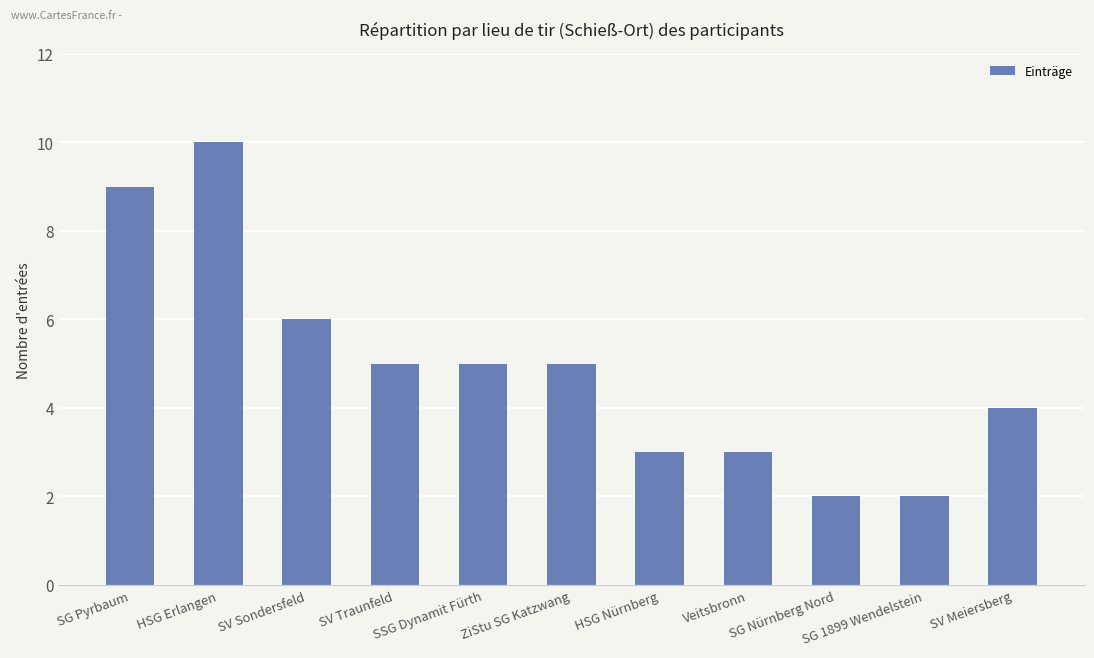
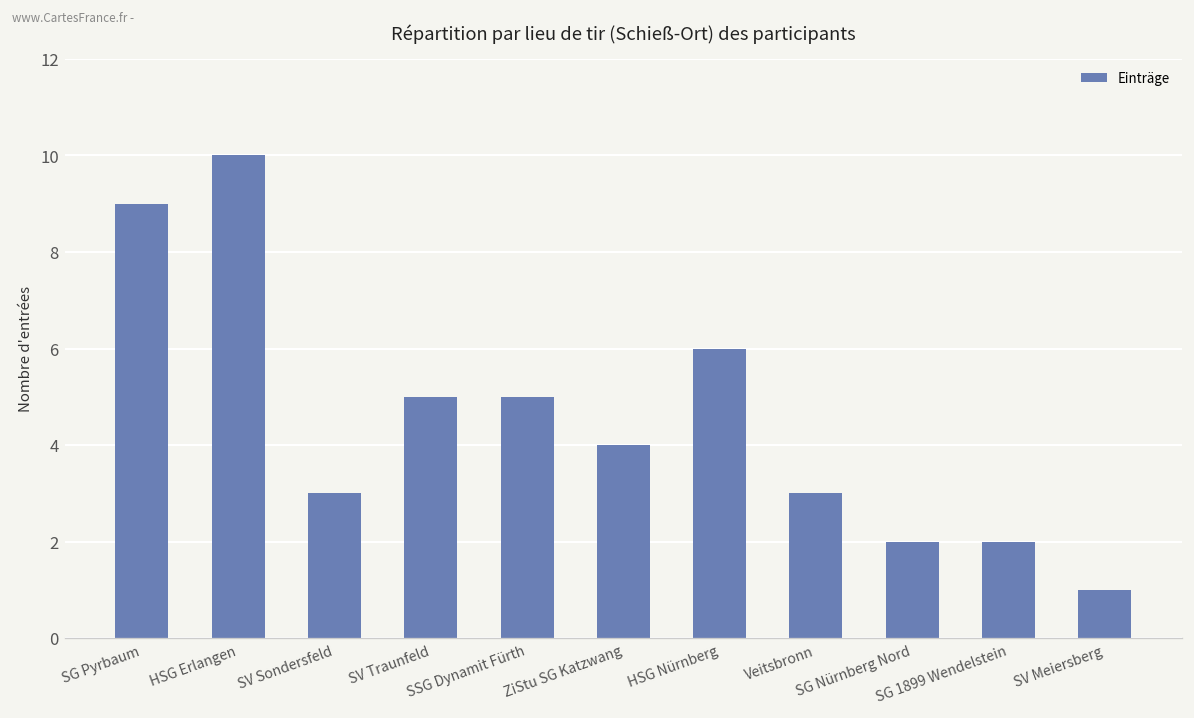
  {
    "SG Pyrbaum": 9,
    "HSG Erlangen": 10,
-   "SV Sondersfeld": 6,
+   "SV Sondersfeld": 3,
    "SV Traunfeld": 5,
    "SSG Dynamit Fürth": 5,
-   "ZiStu SG Katzwang": 5,
-   "HSG Nürnberg": 3,
+   "ZiStu SG Katzwang": 4,
+   "HSG Nürnberg": 6,
    "Veitsbronn": 3,
    "SG Nürnberg Nord": 2,
    "SG 1899 Wendelstein": 2,
-   "SV Meiersberg": 4
+   "SV Meiersberg": 1
  }
